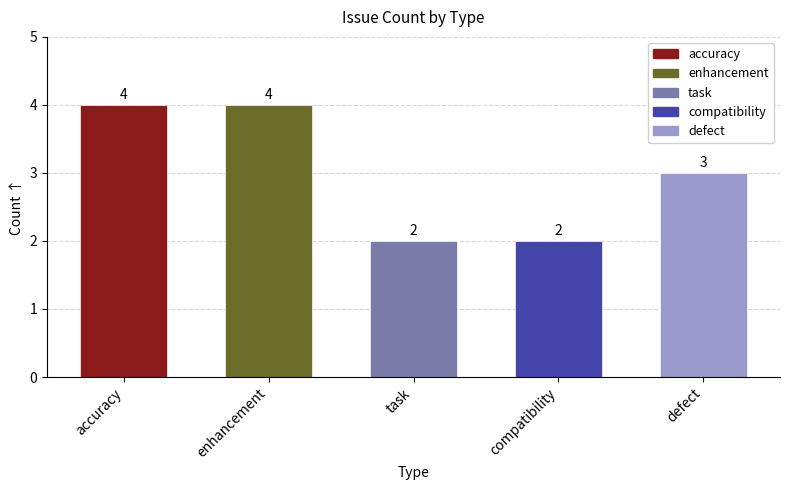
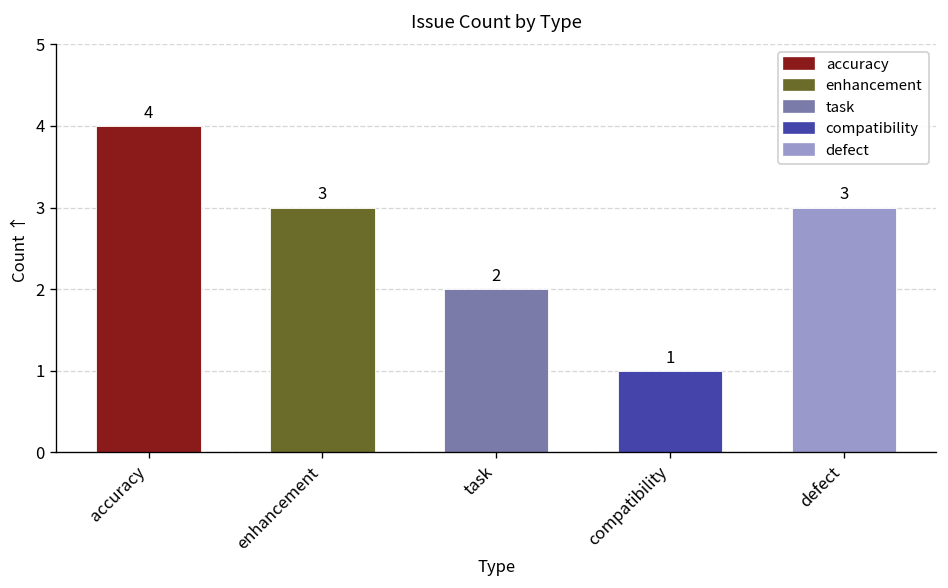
  {
    "enhancement": {
-     "enhancement": 4
+     "enhancement": 3
    },
    "compatibility": {
-     "compatibility": 2
+     "compatibility": 1
    }
  }
